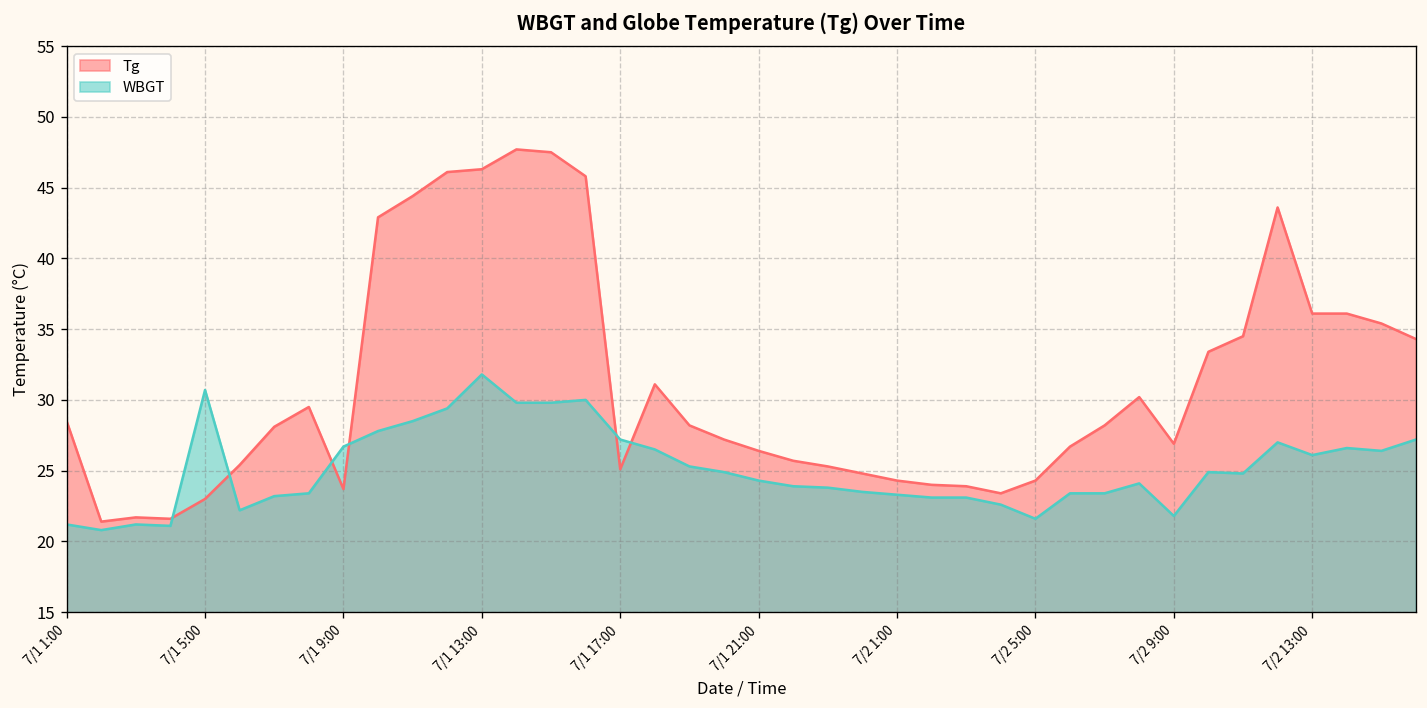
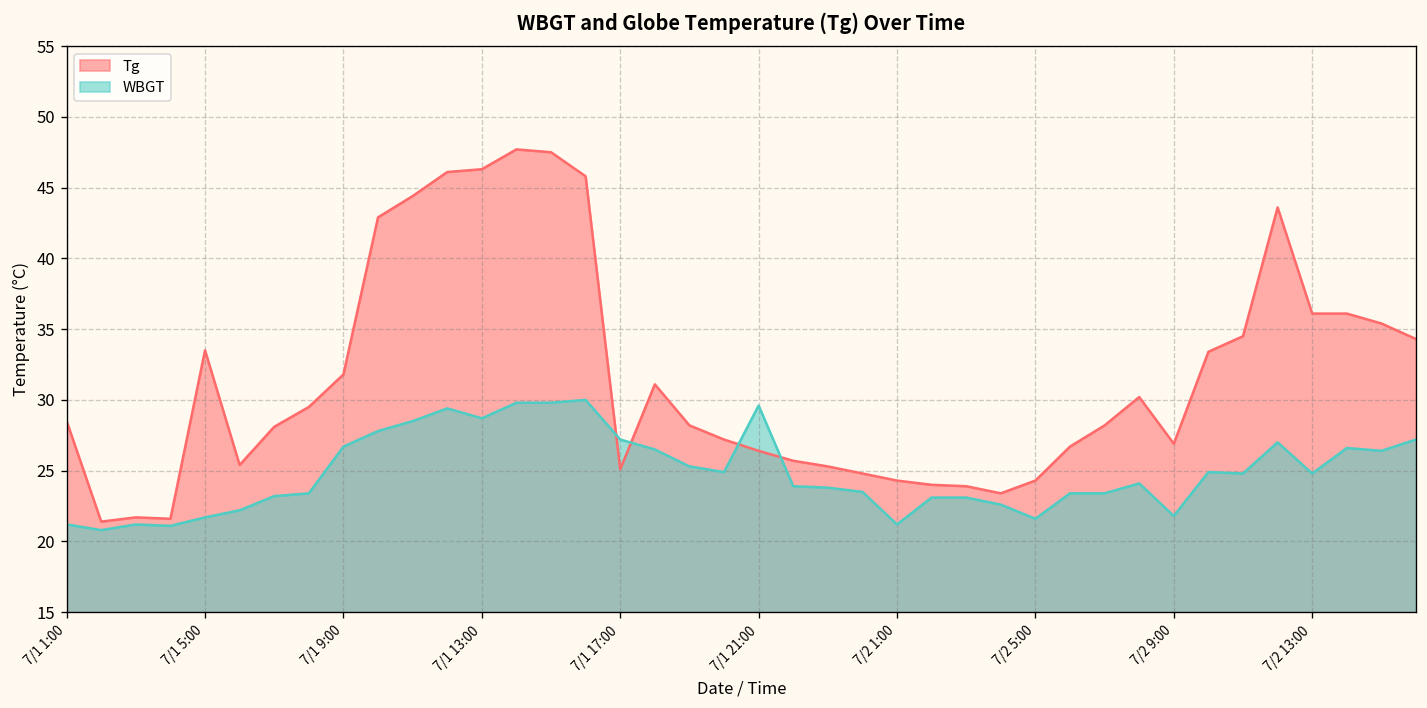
  {
    "Tg": {
      "7/1 1:00": 28.5,
-     "7/1 5:00": 23.0,
-     "7/1 9:00": 23.7,
+     "7/1 5:00": 33.5,
+     "7/1 9:00": 31.8,
      "7/1 13:00": 46.3,
      "7/1 17:00": 25.1,
      "7/1 21:00": 26.4,
      "7/2 1:00": 24.3,
      "7/2 5:00": 24.3,
      "7/2 9:00": 26.9,
      "7/2 13:00": 36.1
    },
    "WBGT": {
      "7/1 1:00": 21.2,
-     "7/1 5:00": 30.7,
+     "7/1 5:00": 21.7,
      "7/1 9:00": 26.7,
-     "7/1 13:00": 31.8,
+     "7/1 13:00": 28.7,
      "7/1 17:00": 27.2,
-     "7/1 21:00": 24.3,
-     "7/2 1:00": 23.3,
+     "7/1 21:00": 29.6,
+     "7/2 1:00": 21.2,
      "7/2 5:00": 21.6,
      "7/2 9:00": 21.8,
-     "7/2 13:00": 26.1
+     "7/2 13:00": 24.8
    }
  }
